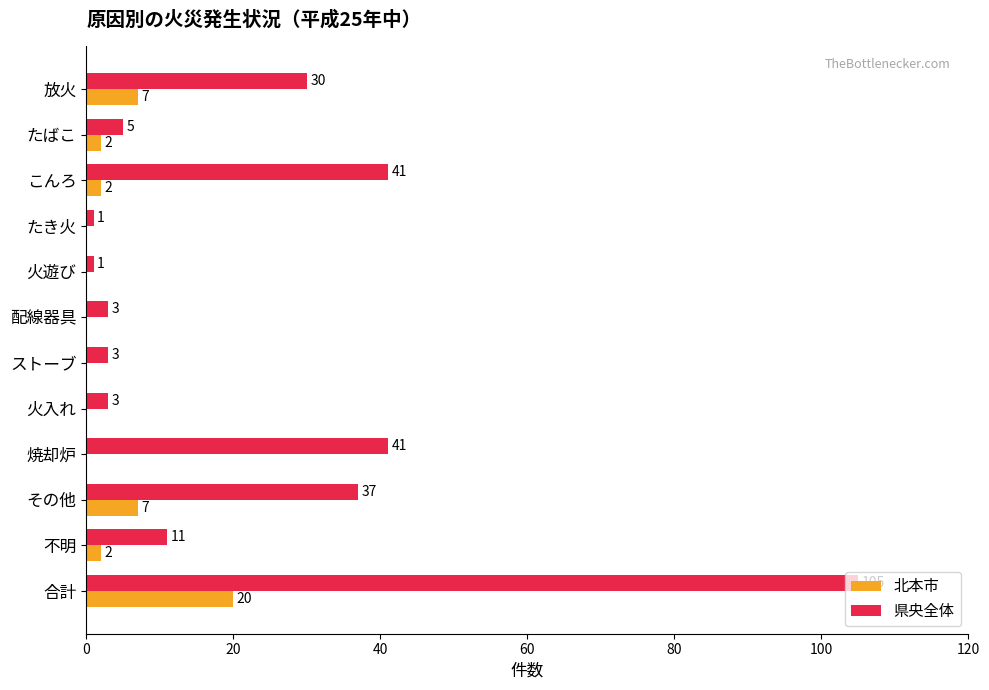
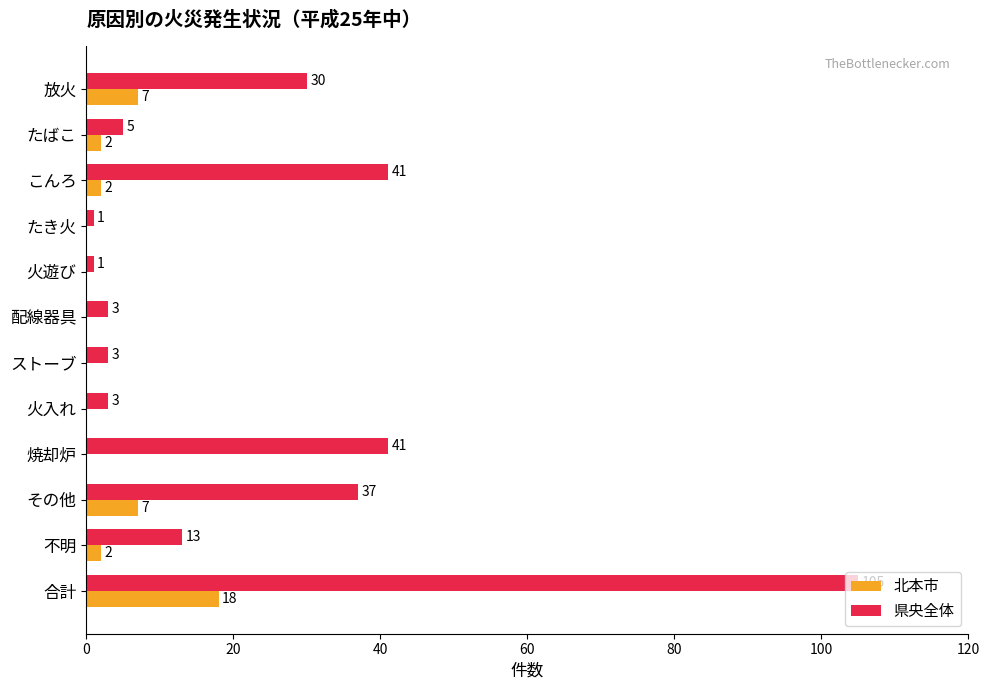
  {
    "北本市": {
      "放火": 7,
      "たばこ": 2,
      "こんろ": 2,
      "その他": 7,
      "不明": 2,
-     "合計": 20
+     "合計": 18
    },
    "県央全体": {
      "放火": 30,
      "たばこ": 5,
      "こんろ": 41,
      "たき火": 1,
      "火遊び": 1,
      "配線器具": 3,
      "ストーブ": 3,
      "火入れ": 3,
      "焼却炉": 41,
      "その他": 37,
-     "不明": 11
+     "不明": 13
    }
  }
